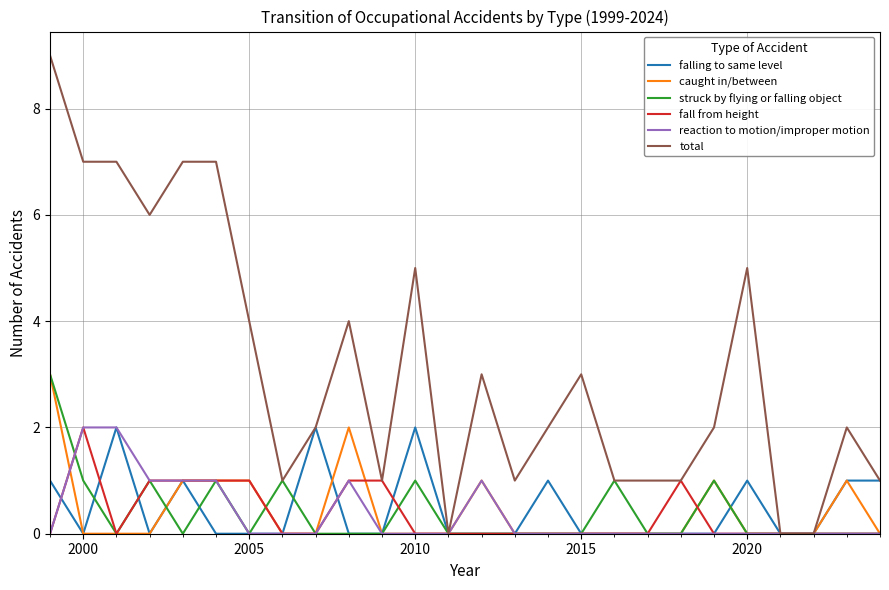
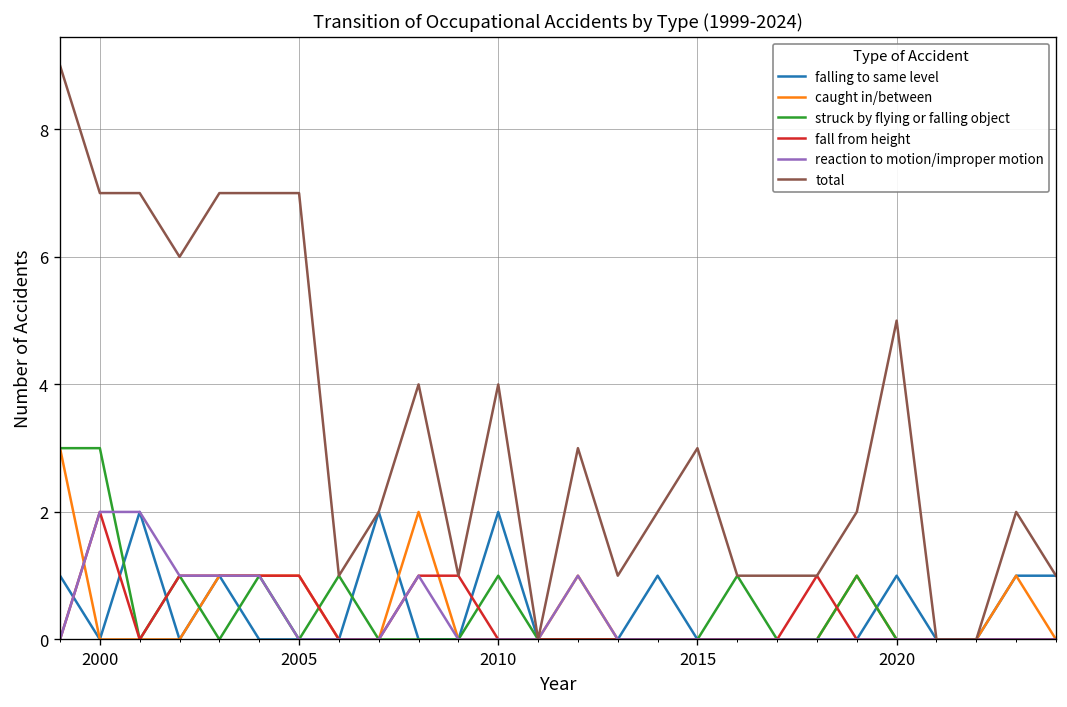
  {
    "falling to same level": {
      "2010": 2,
      "2020": 1
    },
    "struck by flying or falling object": {
-     "2000": 1,
+     "2000": 3,
      "2010": 1
    },
    "total": {
      "2000": 7,
-     "2005": 4,
-     "2010": 5,
+     "2005": 7,
+     "2010": 4,
      "2015": 3,
      "2020": 5
    }
  }
